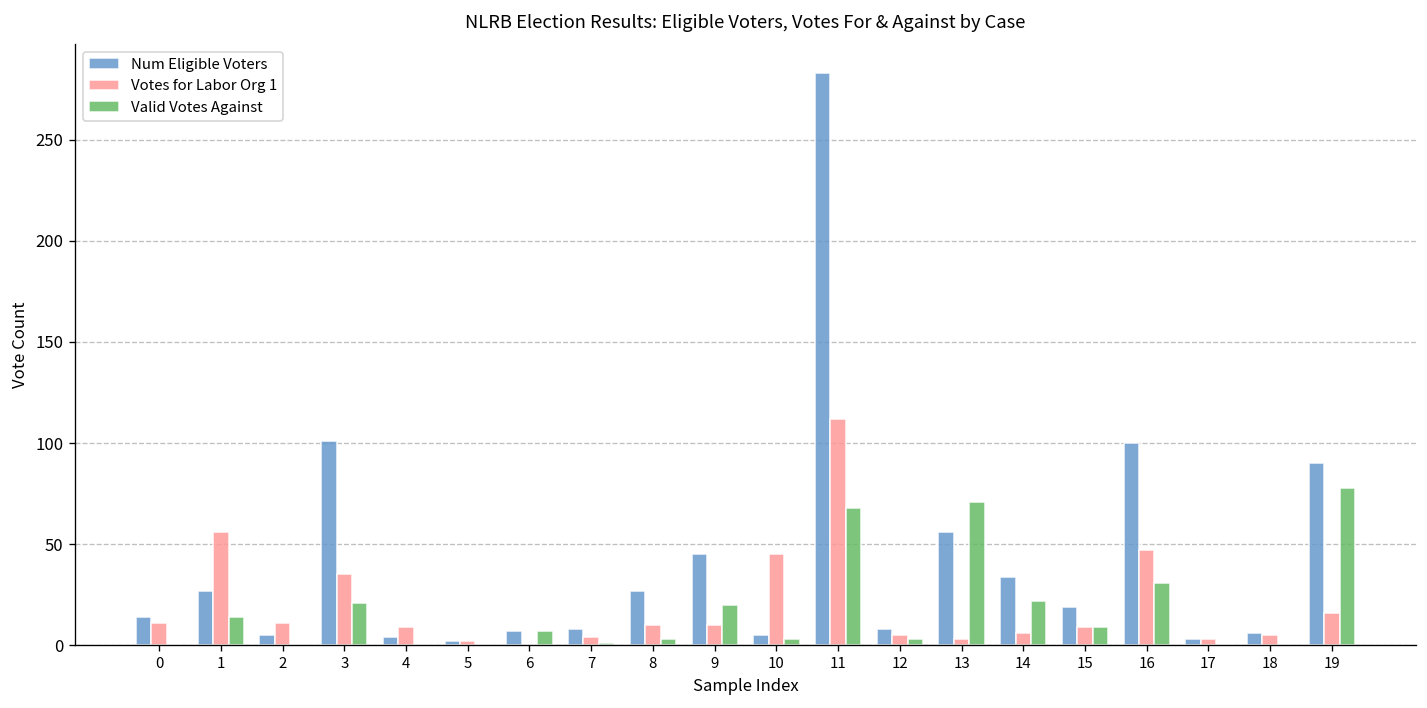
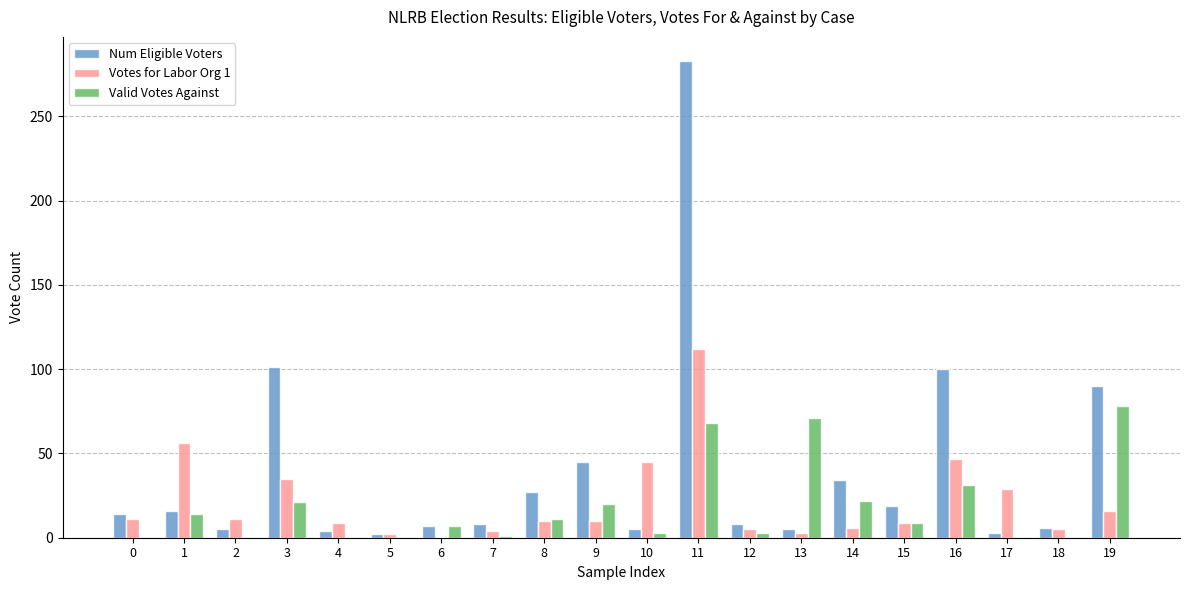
  {
    "Num Eligible Voters": {
      "0": 14,
-     "1": 27,
+     "1": 16,
      "2": 5,
      "3": 101,
      "4": 4,
      "5": 2,
      "6": 7,
      "7": 8,
      "8": 27,
      "9": 45,
      "10": 5,
      "11": 283,
      "12": 8,
-     "13": 56,
+     "13": 5,
      "14": 34,
      "15": 19,
      "16": 100,
      "17": 3,
      "18": 6,
      "19": 90
    },
    "Votes for Labor Org 1": {
      "0": 11,
      "1": 56,
      "2": 11,
      "3": 35,
      "4": 9,
      "5": 2,
      "6": 0,
      "7": 4,
      "8": 10,
      "9": 10,
      "10": 45,
      "11": 112,
      "12": 5,
      "13": 3,
      "14": 6,
      "15": 9,
      "16": 47,
-     "17": 3,
+     "17": 29,
      "18": 5,
      "19": 16
    },
    "Valid Votes Against": {
      "0": 0,
      "1": 14,
      "2": 0,
      "3": 21,
      "4": 0,
      "5": 0,
      "6": 7,
-     "8": 3,
+     "8": 11,
      "9": 20,
      "10": 3,
      "11": 68,
      "12": 3,
      "13": 71,
      "14": 22,
      "15": 9,
      "16": 31,
      "17": 0,
      "18": 0,
      "19": 78
    }
  }
